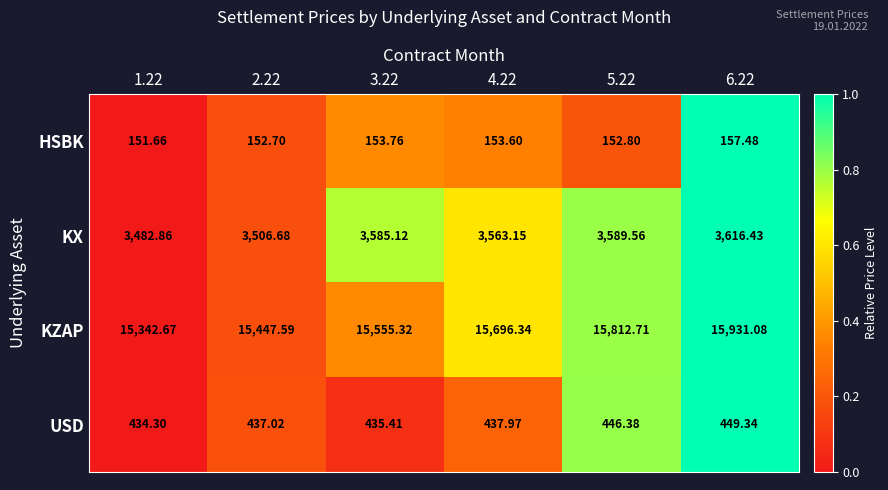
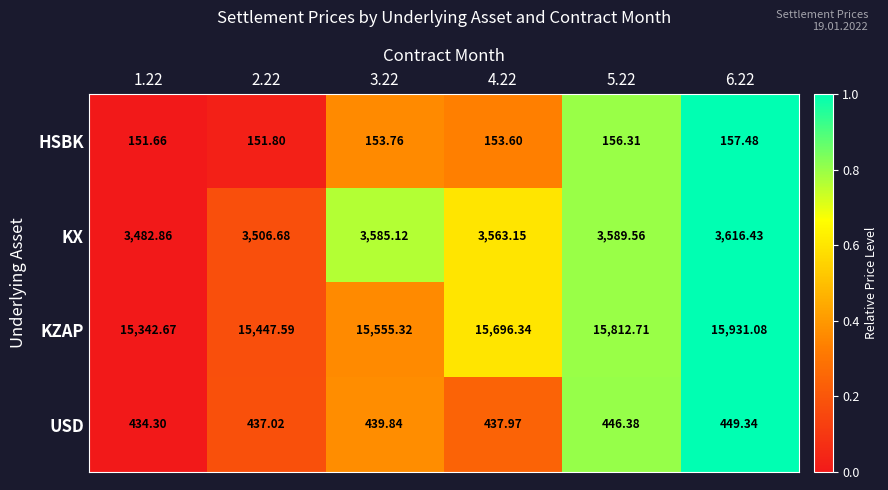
  {
    "HSBK": {
      "1.22": "151.66",
-     "2.22": "152.70",
+     "2.22": "151.80",
      "3.22": "153.76",
      "4.22": "153.60",
-     "5.22": "152.80",
+     "5.22": "156.31",
      "6.22": "157.48"
    },
    "KX": {
      "1.22": "3,482.86",
      "2.22": "3,506.68",
      "3.22": "3,585.12",
      "4.22": "3,563.15",
      "5.22": "3,589.56",
      "6.22": "3,616.43"
    },
    "KZAP": {
      "1.22": "15,342.67",
      "2.22": "15,447.59",
      "3.22": "15,555.32",
      "4.22": "15,696.34",
      "5.22": "15,812.71",
      "6.22": "15,931.08"
    },
    "USD": {
      "1.22": "434.30",
      "2.22": "437.02",
-     "3.22": "435.41",
+     "3.22": "439.84",
      "4.22": "437.97",
      "5.22": "446.38",
      "6.22": "449.34"
    }
  }
